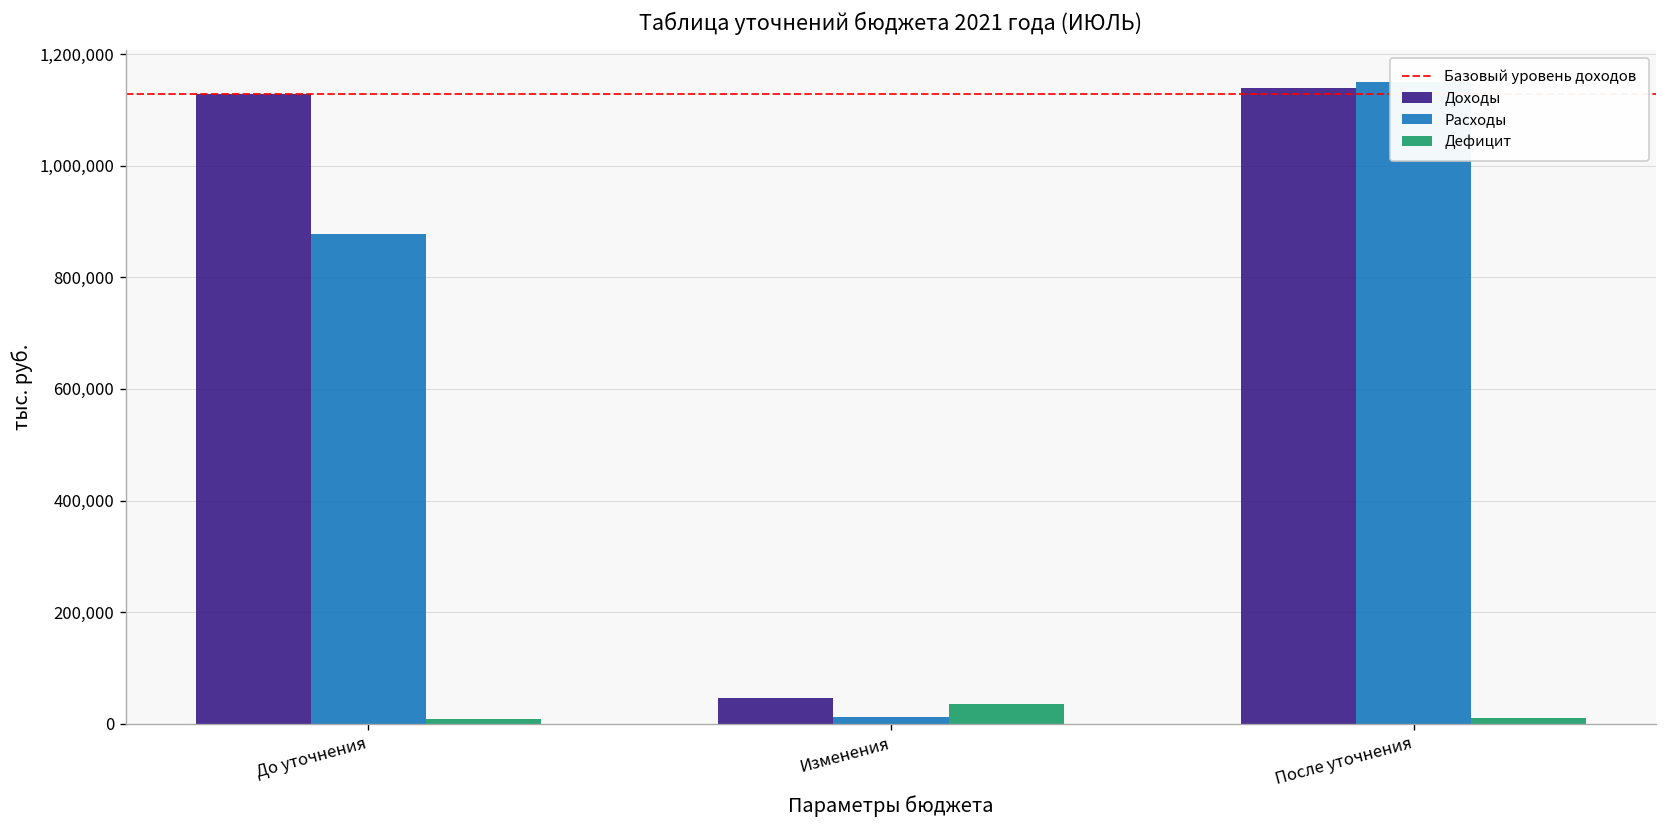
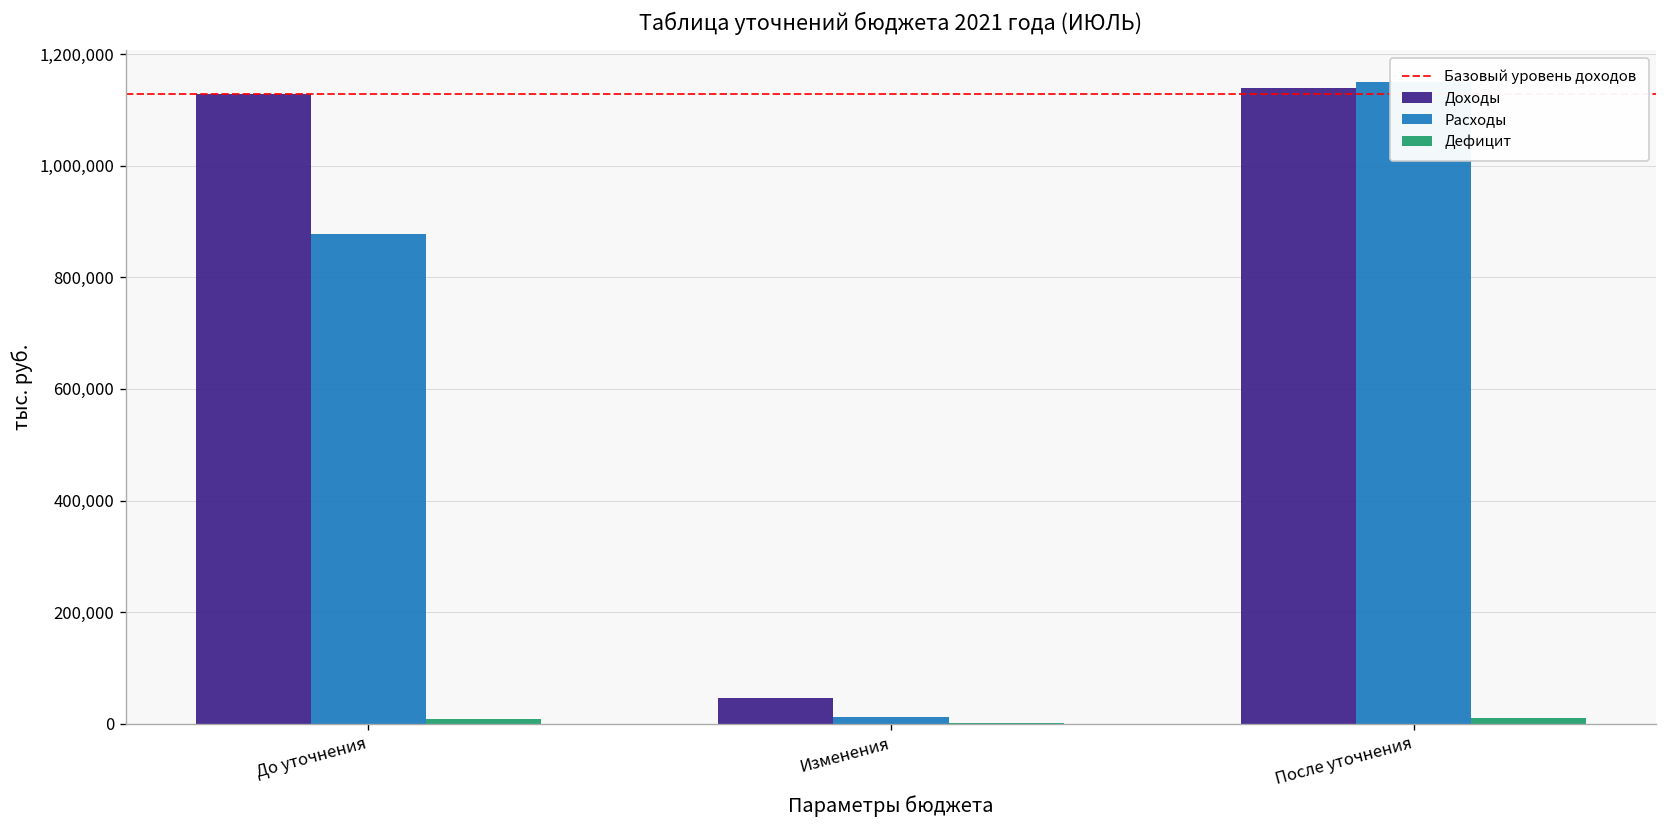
  {
    "Доходы": {
      "До уточнения": "1,130,000",
      "Изменения": "50,000",
      "После уточнения": "1,140,000"
    },
    "Расходы": {
      "До уточнения": "880,000",
      "Изменения": "10,000"
    },
    "Дефицит": {
      "До уточнения": "10,000",
-     "Изменения": "30,000",
+     "Изменения": "0",
      "После уточнения": "10,000"
    }
  }
